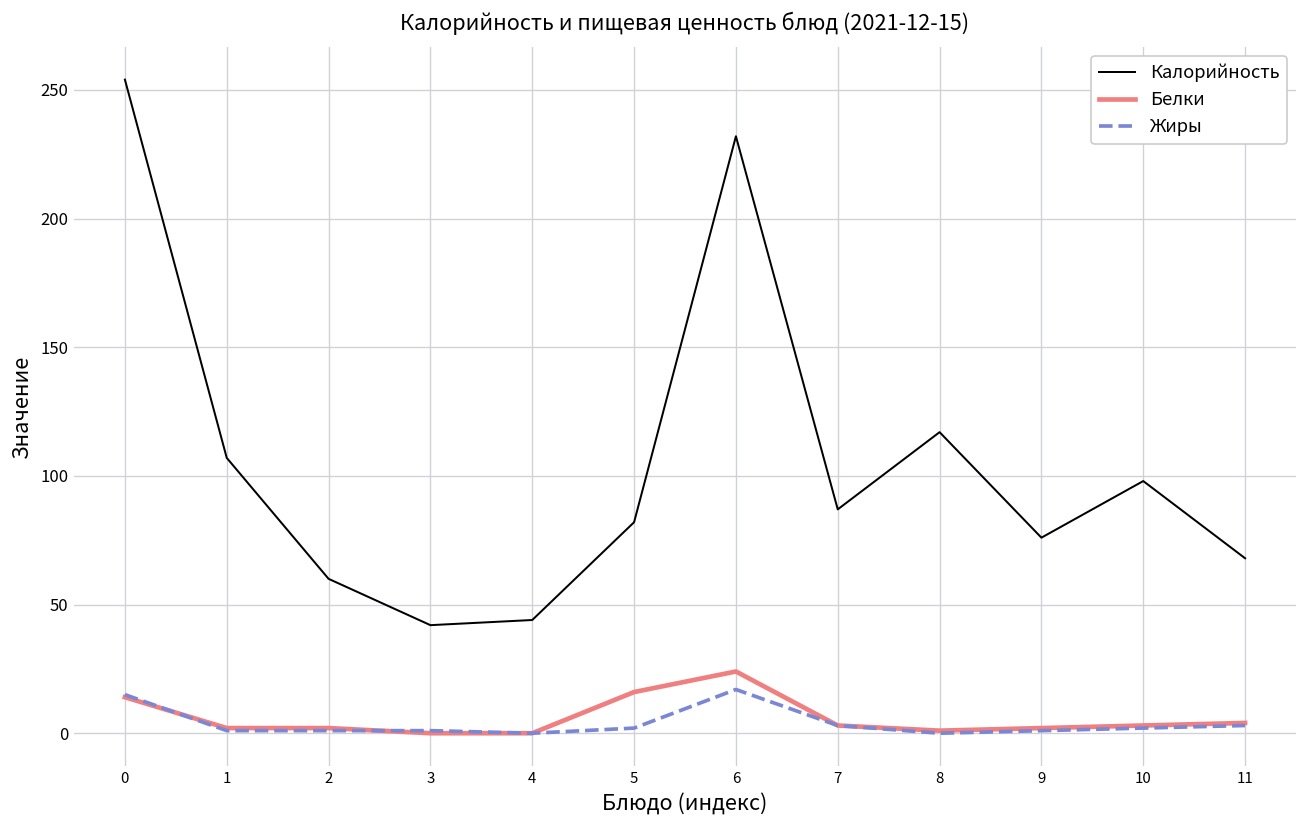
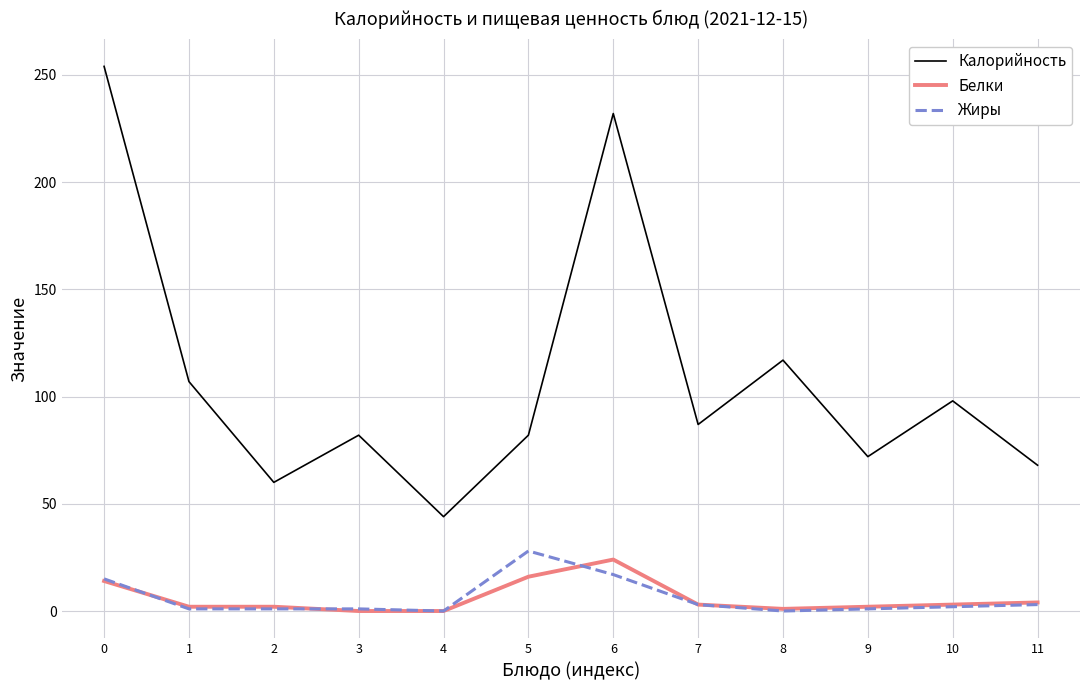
  {
    "Калорийность": {
      "0": 254,
      "1": 107,
      "2": 60,
-     "3": 42,
+     "3": 82,
      "4": 44,
      "5": 82,
      "6": 232,
      "7": 87,
      "8": 117,
-     "9": 76,
+     "9": 72,
      "10": 98,
      "11": 68
    },
    "Белки": {
      "5": 16,
      "6": 24
    },
    "Жиры": {
-     "5": 2,
+     "5": 28,
      "6": 17
    }
  }
